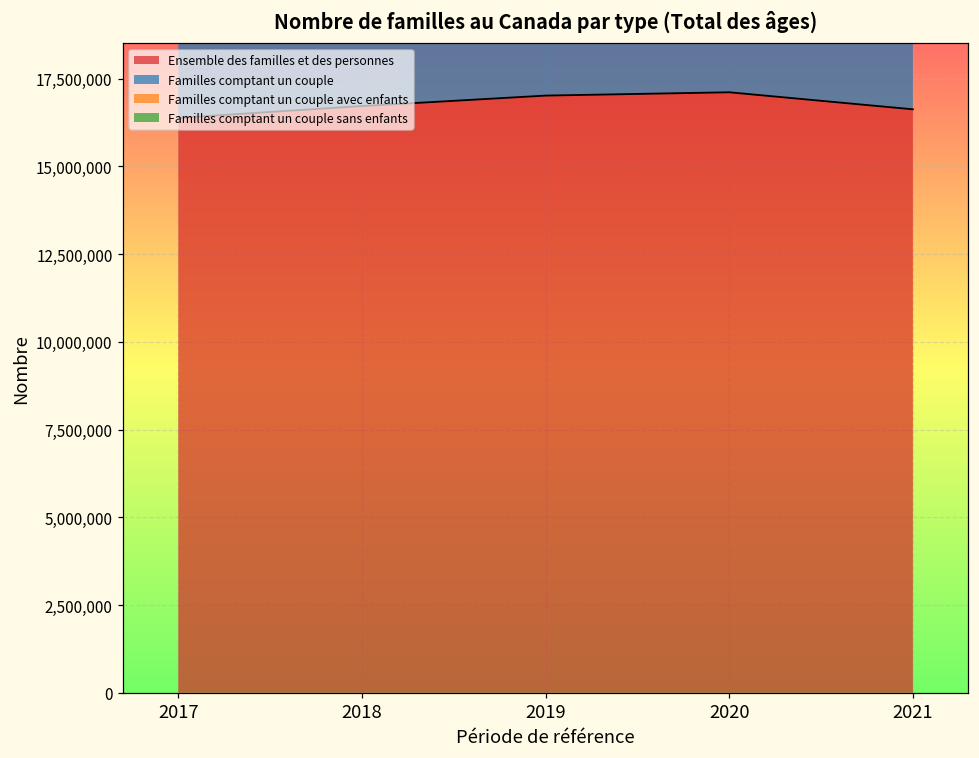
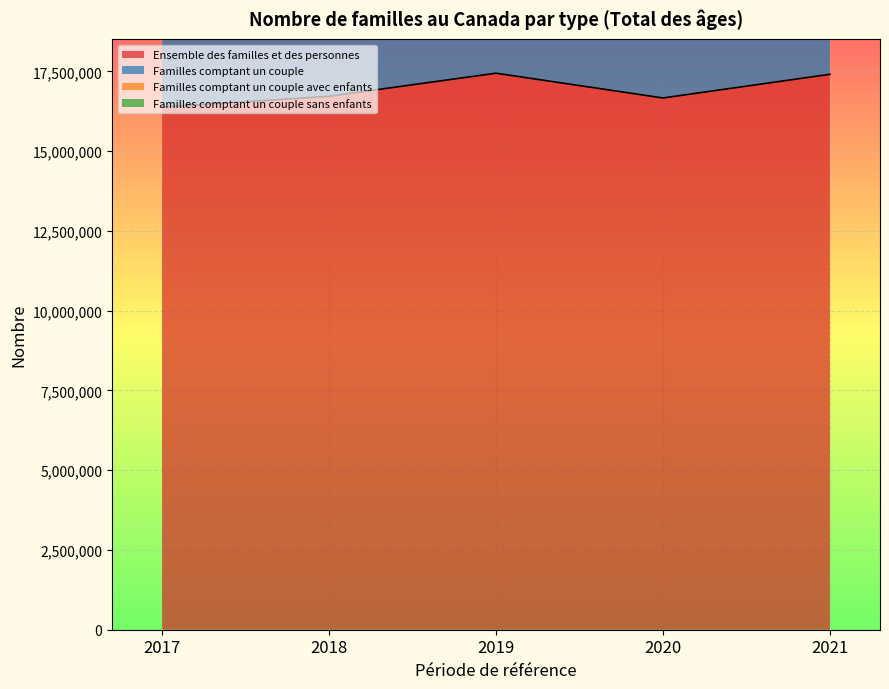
  {
    "Ensemble des familles et des personnes": {
-     "2019": "17,000,000",
-     "2020": "17,100,000",
-     "2021": "16,600,000"
+     "2019": "17,400,000",
+     "2020": "16,700,000",
+     "2021": "17,400,000"
    }
  }
